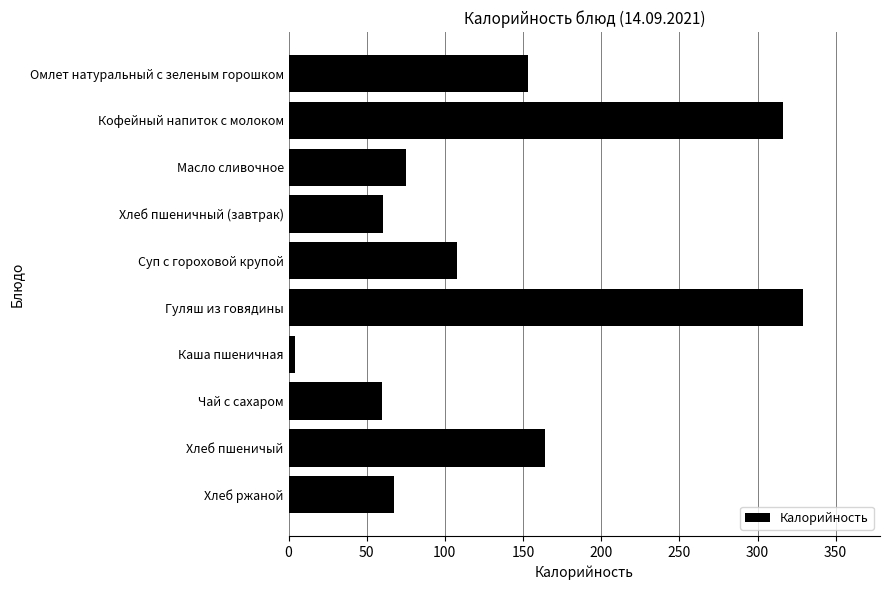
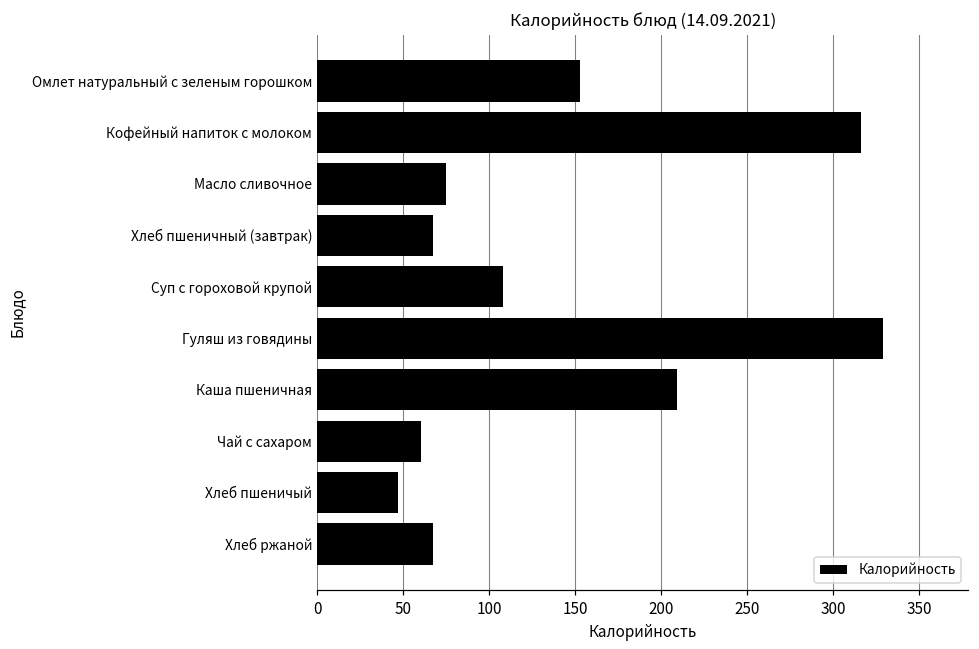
  {
    "Омлет натуральный с зеленым горошком": 153,
    "Кофейный напиток с молоком": 316,
    "Масло сливочное": 75,
-   "Хлеб пшеничный (завтрак)": 60,
+   "Хлеб пшеничный (завтрак)": 67,
    "Суп с гороховой крупой": 108,
    "Гуляш из говядины": 329,
-   "Каша пшеничная": 4,
+   "Каша пшеничная": 209,
    "Чай с сахаром": 60,
-   "Хлеб пшеничый": 164,
+   "Хлеб пшеничый": 47,
    "Хлеб ржаной": 67
  }
